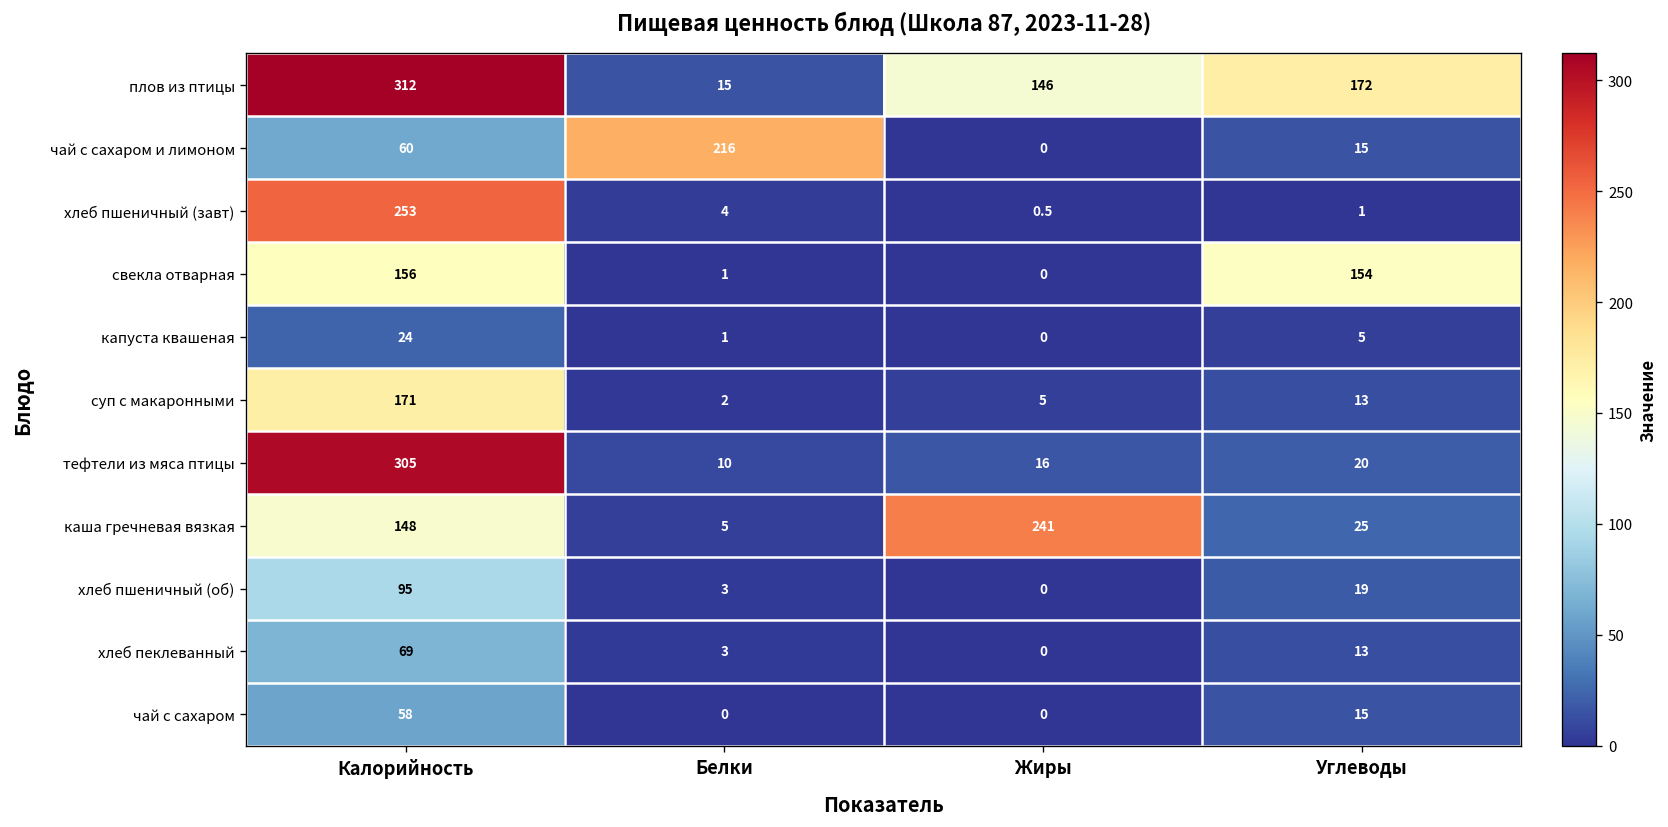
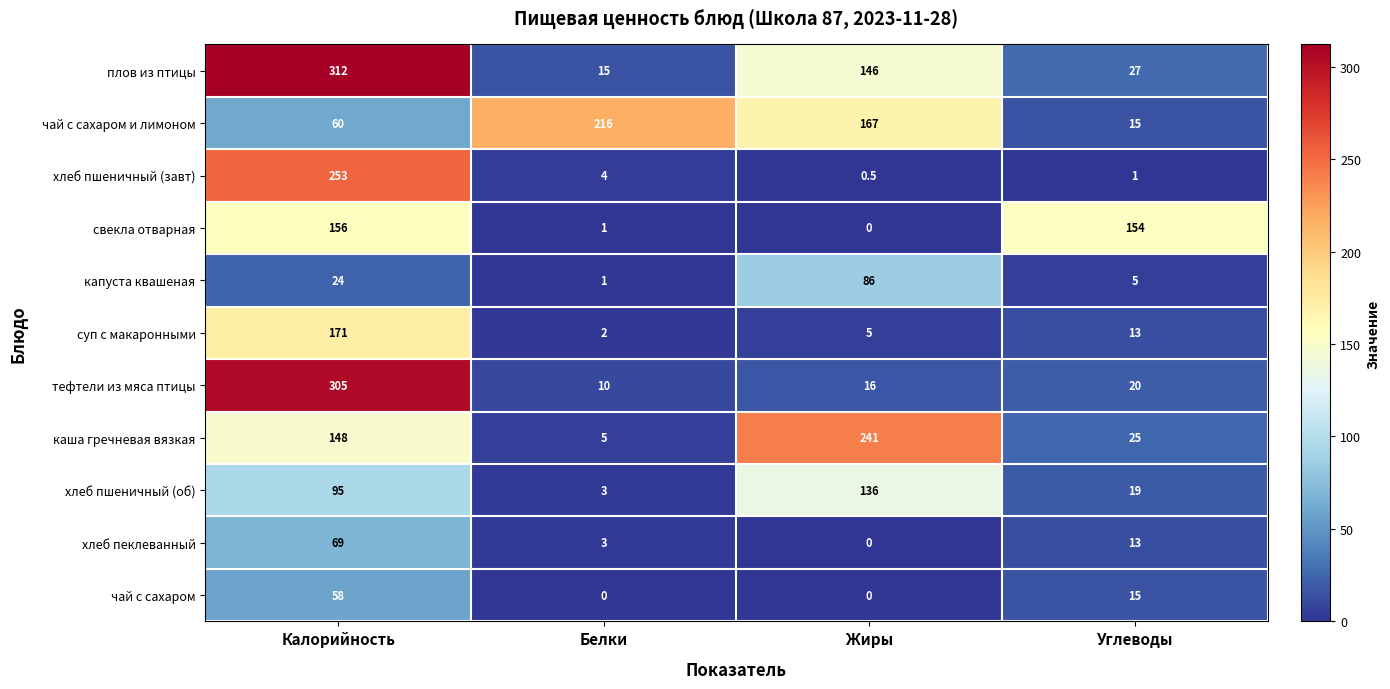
  {
    "плов из птицы": {
      "Калорийность": 312,
      "Белки": 15,
      "Жиры": 146,
-     "Углеводы": 172
+     "Углеводы": 27
    },
    "чай с сахаром и лимоном": {
      "Калорийность": 60,
      "Белки": 216,
-     "Жиры": 0,
+     "Жиры": 167,
      "Углеводы": 15
    },
    "хлеб пшеничный (завт)": {
      "Калорийность": 253,
      "Белки": 4,
      "Жиры": 0.5,
      "Углеводы": 1
    },
    "свекла отварная": {
      "Калорийность": 156,
      "Белки": 1,
      "Жиры": 0,
      "Углеводы": 154
    },
    "капуста квашеная": {
      "Калорийность": 24,
      "Белки": 1,
-     "Жиры": 0,
+     "Жиры": 86,
      "Углеводы": 5
    },
    "суп с макаронными": {
      "Калорийность": 171,
      "Белки": 2,
      "Жиры": 5,
      "Углеводы": 13
    },
    "тефтели из мяса птицы": {
      "Калорийность": 305,
      "Белки": 10,
      "Жиры": 16,
      "Углеводы": 20
    },
    "каша гречневая вязкая": {
      "Калорийность": 148,
      "Белки": 5,
      "Жиры": 241,
      "Углеводы": 25
    },
    "хлеб пшеничный (об)": {
      "Калорийность": 95,
      "Белки": 3,
-     "Жиры": 0,
+     "Жиры": 136,
      "Углеводы": 19
    },
    "хлеб пеклеванный": {
      "Калорийность": 69,
      "Белки": 3,
      "Жиры": 0,
      "Углеводы": 13
    },
    "чай с сахаром": {
      "Калорийность": 58,
      "Белки": 0,
      "Жиры": 0,
      "Углеводы": 15
    }
  }
